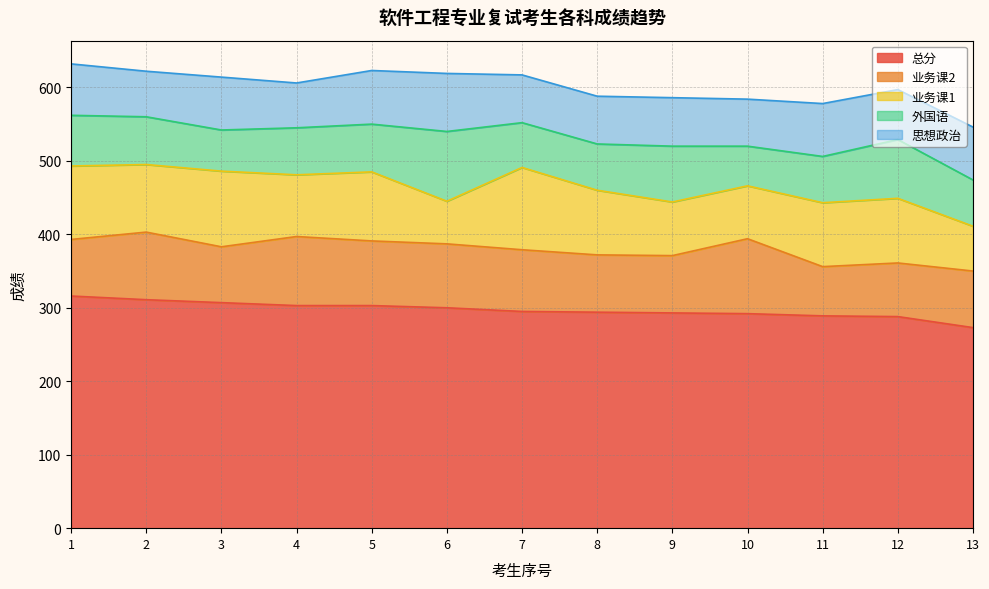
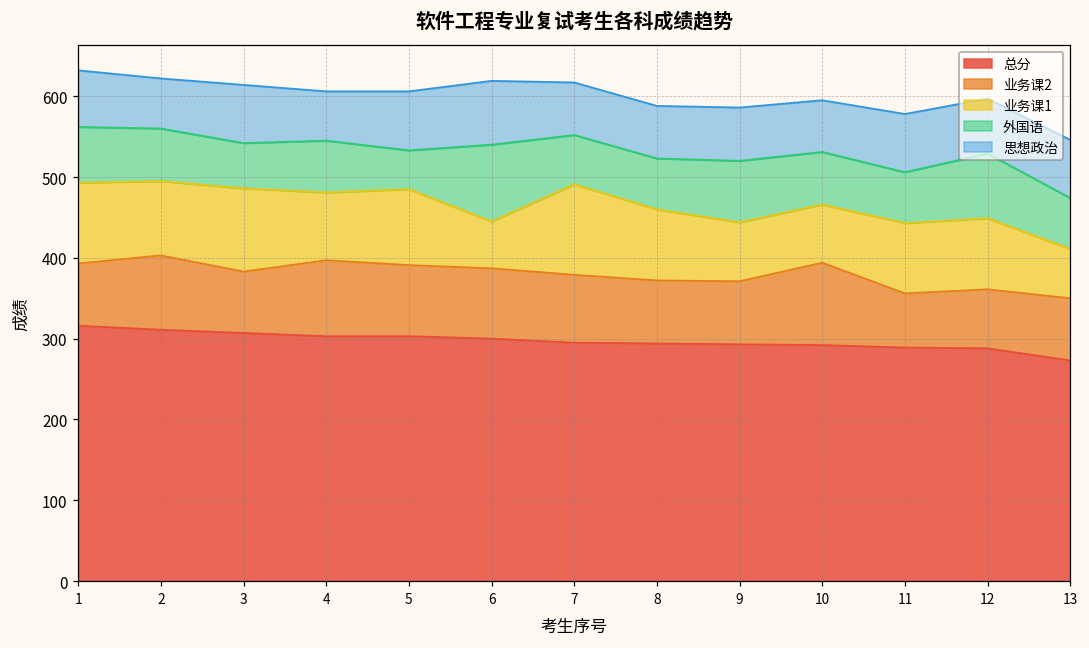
  {
    "业务课1": {
      "1": 100,
      "2": 90,
      "3": 100,
      "4": 80,
      "5": 90,
      "6": 60,
      "7": 110,
      "8": 90,
      "9": 70,
      "10": 70,
      "11": 90,
      "12": 90,
      "13": 60
    },
    "外国语": {
      "1": 70,
      "2": 70,
      "3": 60,
      "4": 60,
-     "5": 70,
+     "5": 50,
      "6": 100,
      "7": 60,
      "8": 60,
      "9": 80,
-     "10": 50,
+     "10": 70,
      "11": 60,
      "13": 60
    },
    "思想政治": {
      "1": 70,
      "2": 60,
      "3": 70,
      "4": 60,
      "5": 70,
      "6": 80,
      "7": 70,
      "8": 70,
      "9": 70,
      "10": 60,
      "11": 70,
      "13": 70
    }
  }
